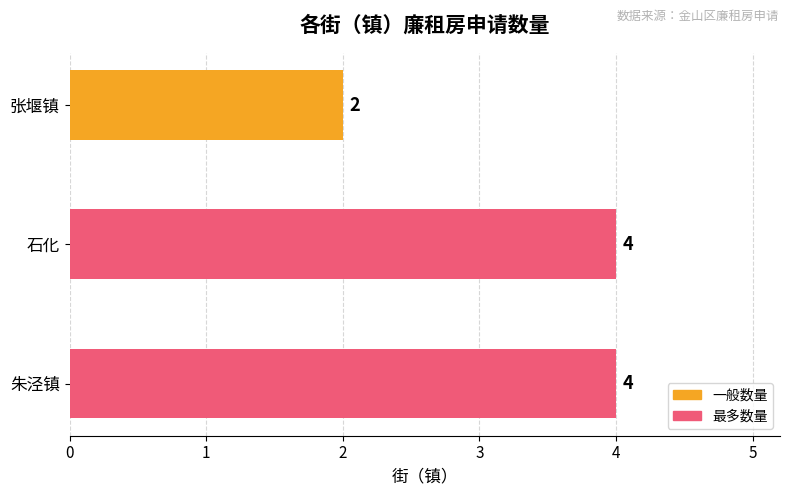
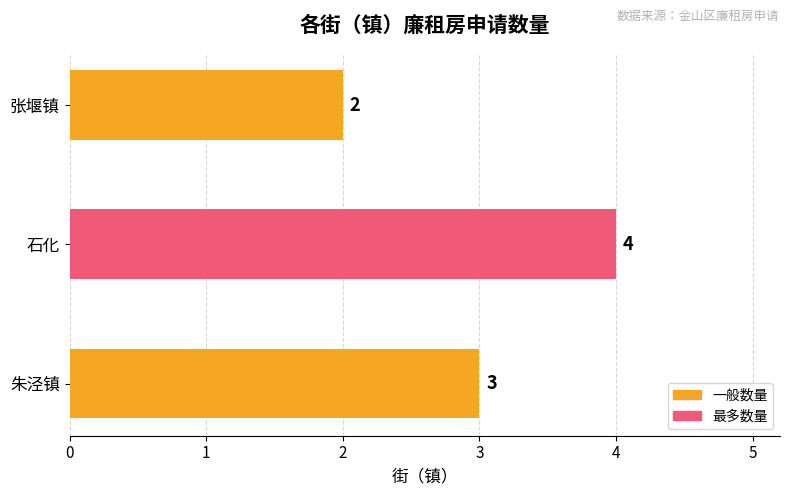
  {
    "张堰镇": 2,
    "石化": 4,
-   "朱泾镇": 4
+   "朱泾镇": 3
  }
